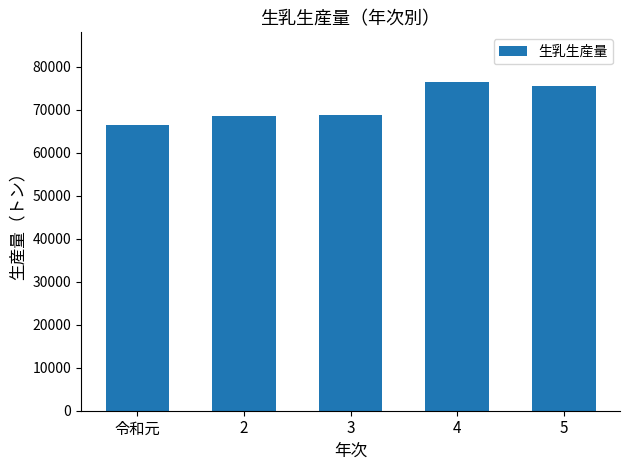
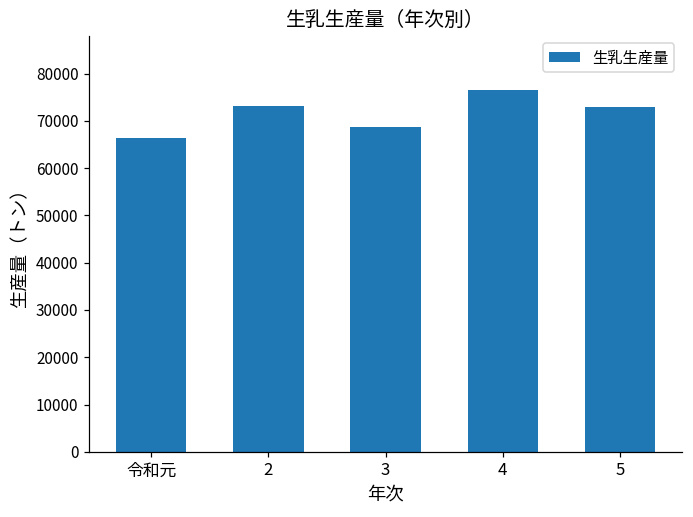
  {
    "令和元": 66000,
-   "2": 69000,
+   "2": 73000,
    "3": 69000,
    "4": 77000,
-   "5": 76000
+   "5": 73000
  }
